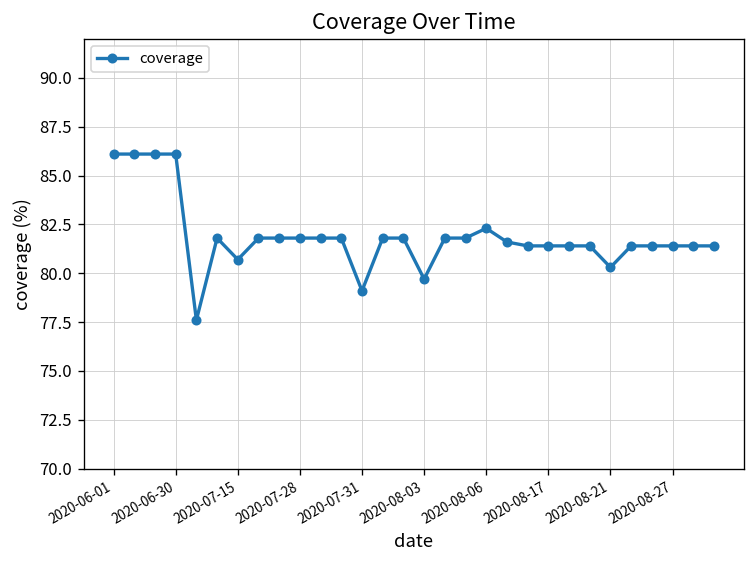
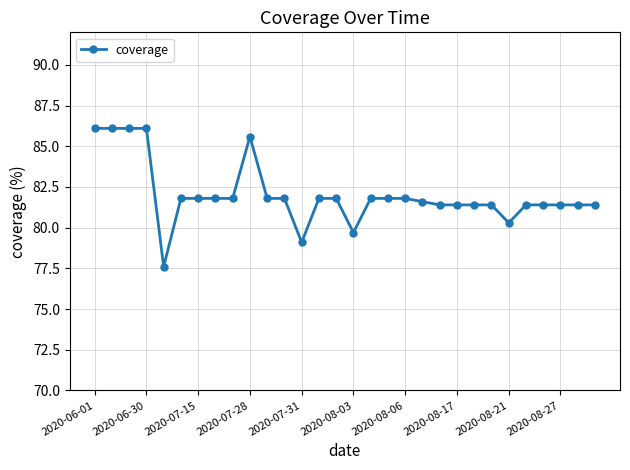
  {
    "2020-06-01": 86.1,
    "2020-06-30": 86.1,
-   "2020-07-15": 80.7,
-   "2020-07-28": 81.8,
+   "2020-07-15": 81.8,
+   "2020-07-28": 85.6,
    "2020-07-31": 79.1,
    "2020-08-03": 79.7,
-   "2020-08-06": 82.3,
+   "2020-08-06": 81.8,
    "2020-08-17": 81.4,
    "2020-08-21": 80.3,
    "2020-08-27": 81.4
  }
